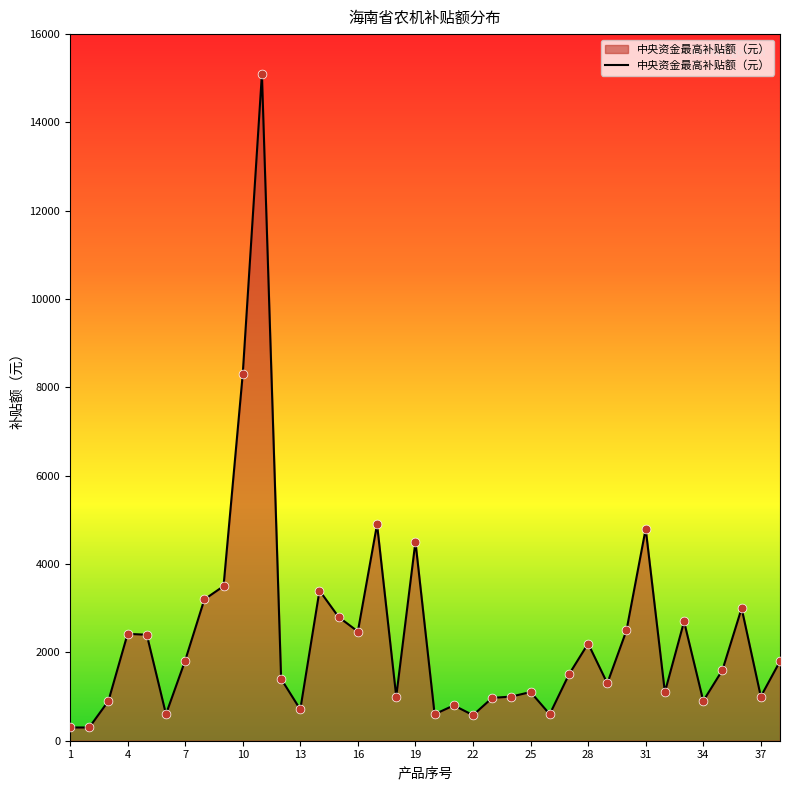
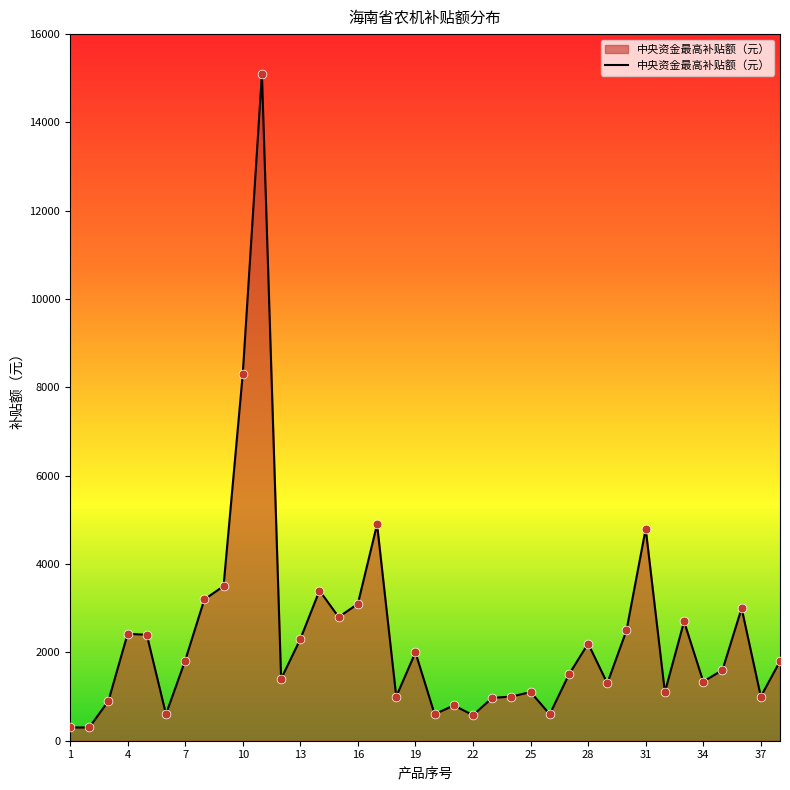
  {
    "1": 300,
    "4": 2400,
    "7": 1800,
    "10": 8300,
-   "13": 700,
-   "16": 2500,
-   "19": 4500,
+   "13": 2300,
+   "16": 3100,
+   "19": 2000,
    "22": 600,
    "25": 1100,
    "28": 2200,
    "31": 4800,
-   "34": 900,
+   "34": 1300,
    "37": 1000
  }
